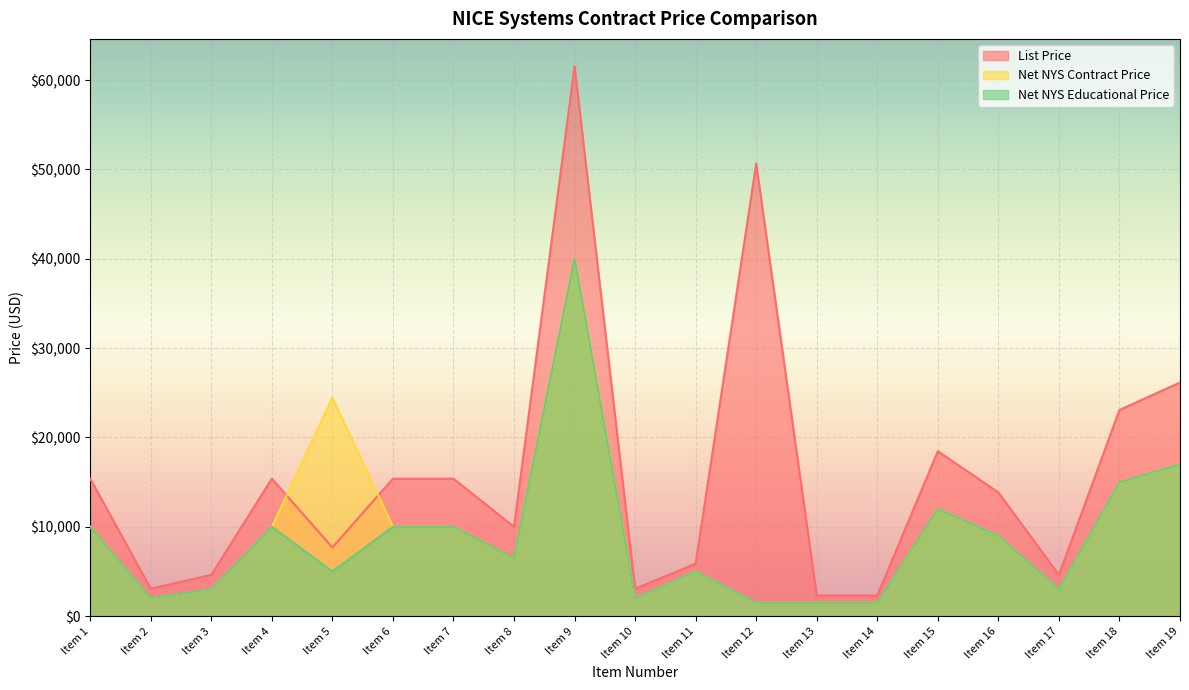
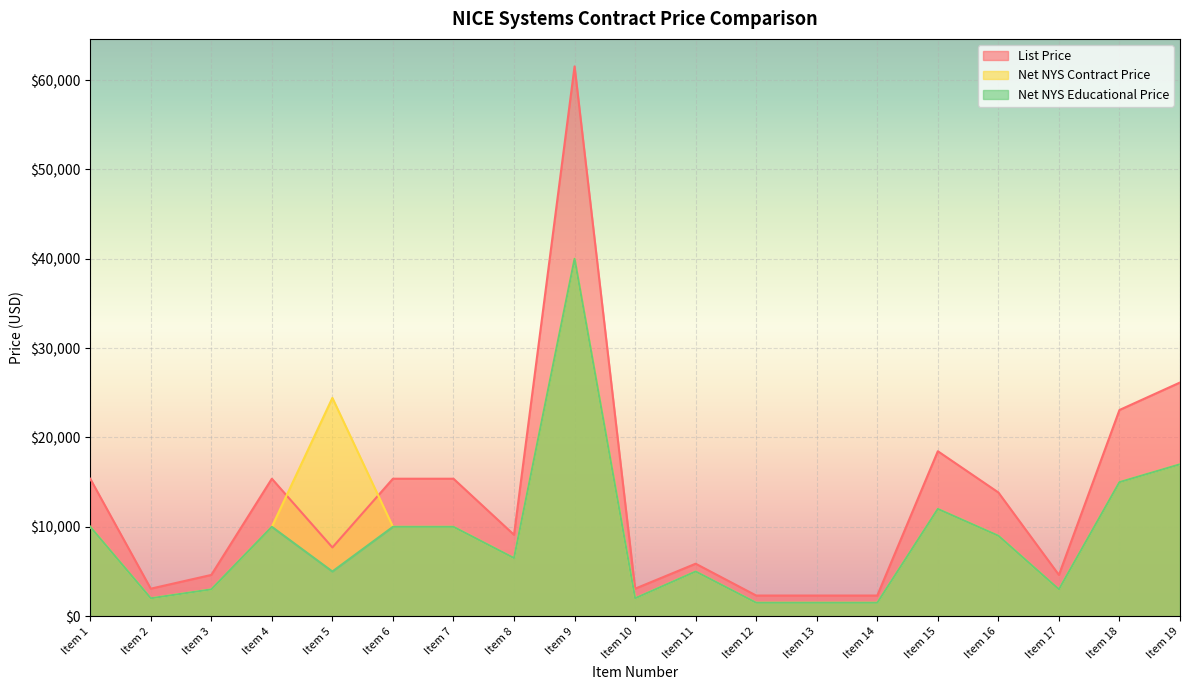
  {
    "List Price": {
      "Item 1": "$15,000",
      "Item 2": "$3,000",
      "Item 3": "$5,000",
      "Item 4": "$15,000",
      "Item 5": "$8,000",
      "Item 6": "$15,000",
      "Item 7": "$15,000",
-     "Item 8": "$10,000",
+     "Item 8": "$9,000",
      "Item 9": "$62,000",
      "Item 10": "$3,000",
      "Item 11": "$6,000",
-     "Item 12": "$51,000",
+     "Item 12": "$2,000",
      "Item 13": "$2,000",
      "Item 14": "$2,000",
      "Item 15": "$18,000",
      "Item 16": "$14,000",
      "Item 17": "$5,000",
      "Item 18": "$23,000",
      "Item 19": "$26,000"
    },
    "Net NYS Contract Price": {
      "Item 5": "$24,000"
    },
    "Net NYS Educational Price": {
      "Item 5": "$5,000"
    }
  }
